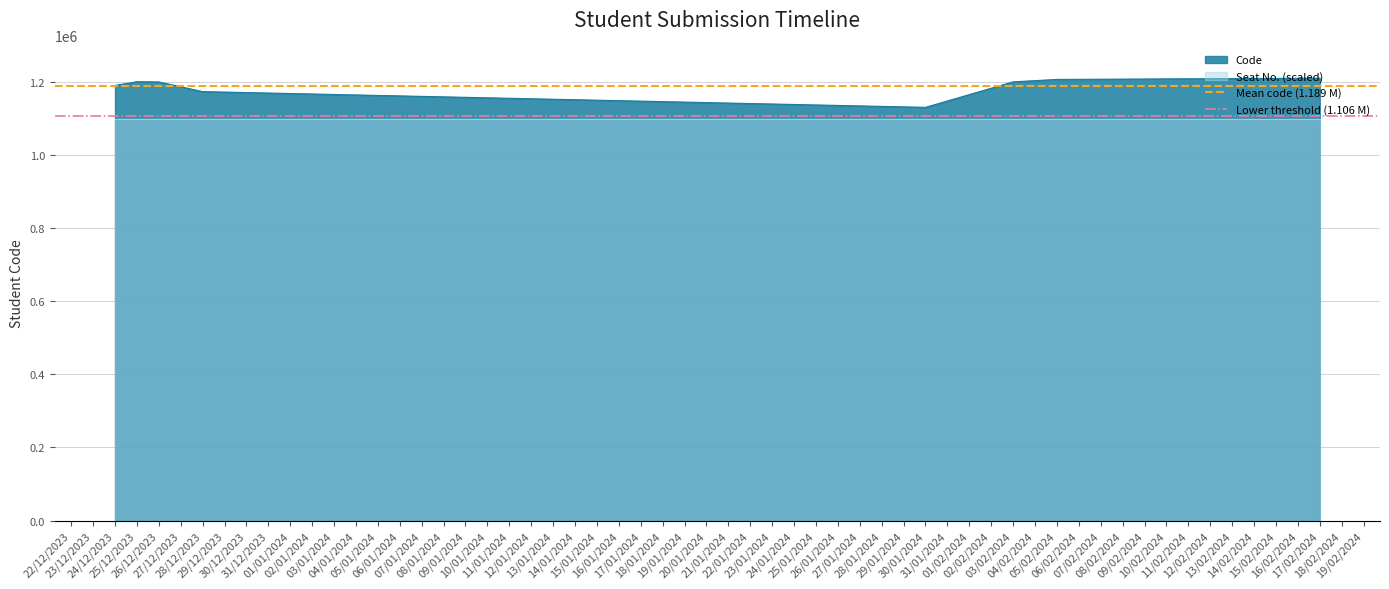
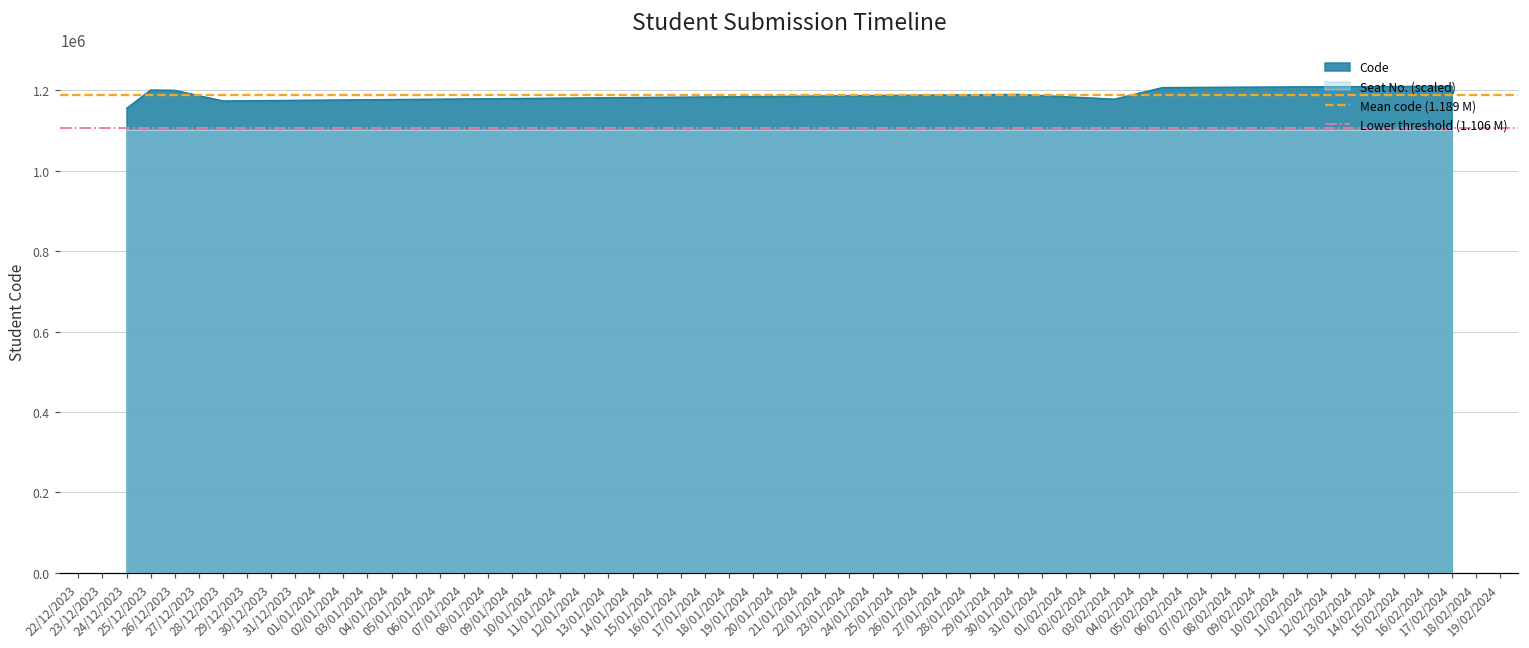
  {
    "Code": {
-     "24/12/2023": 1190000,
+     "24/12/2023": 1160000,
      "25/12/2023": 1200000,
      "26/12/2023": 1200000,
      "28/12/2023": 1170000,
-     "30/01/2024": 1130000,
-     "03/02/2024": 1200000,
+     "30/01/2024": 1190000,
+     "03/02/2024": 1180000,
      "05/02/2024": 1210000,
      "17/02/2024": 1210000
    },
    "Seat No. (scaled)": {
      "24/12/2023": 1100000,
      "25/12/2023": 1100000,
      "26/12/2023": 1100000,
      "28/12/2023": 1100000,
      "30/01/2024": 1100000,
      "03/02/2024": 1100000,
      "05/02/2024": 1100000,
      "17/02/2024": 1100000
    }
  }
